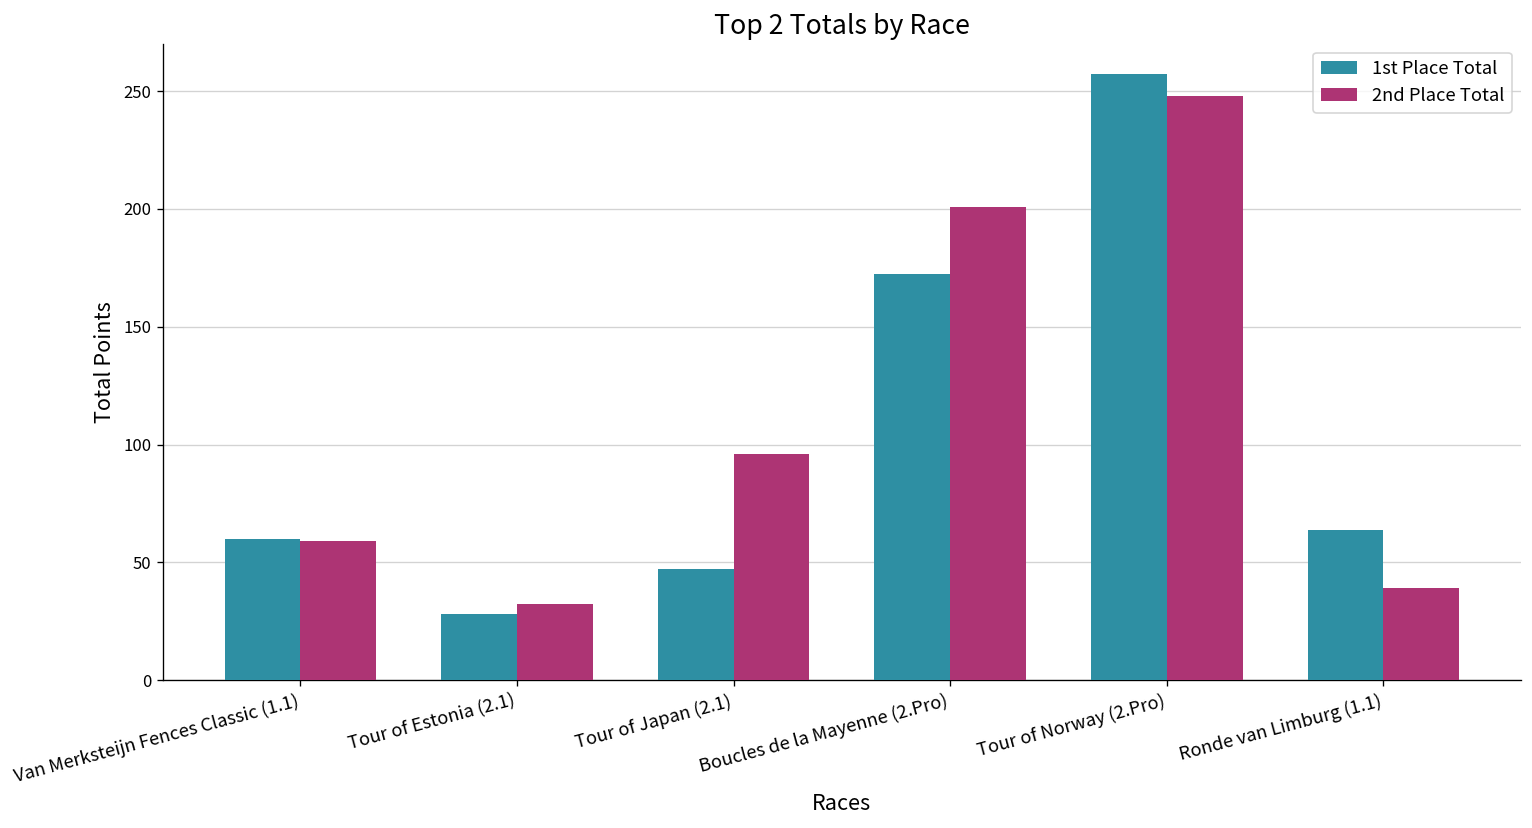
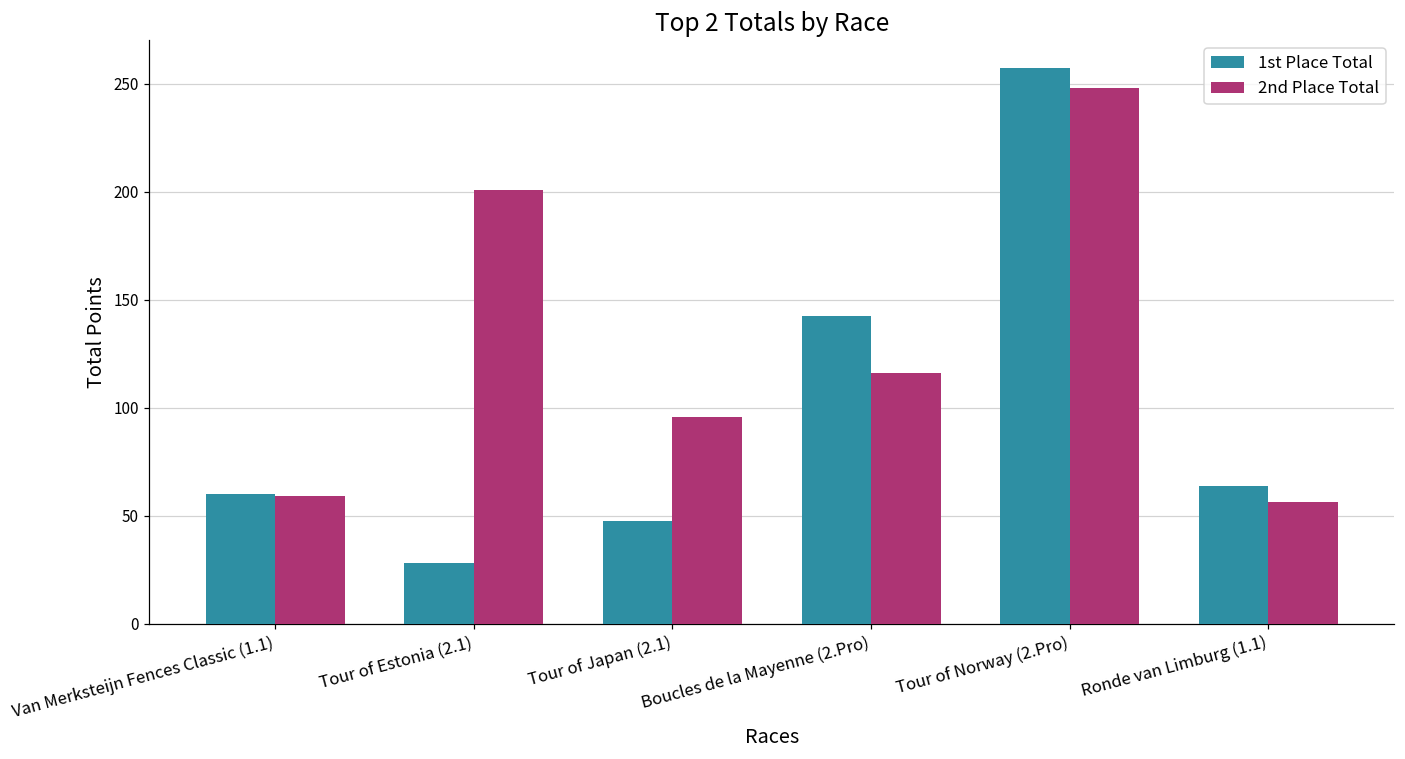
  {
    "1st Place Total": {
      "Van Merksteijn Fences Classic (1.1)": 60,
      "Tour of Estonia (2.1)": 28,
      "Tour of Japan (2.1)": 47,
-     "Boucles de la Mayenne (2.Pro)": 173,
+     "Boucles de la Mayenne (2.Pro)": 143,
      "Tour of Norway (2.Pro)": 257,
      "Ronde van Limburg (1.1)": 64
    },
    "2nd Place Total": {
      "Van Merksteijn Fences Classic (1.1)": 59,
-     "Tour of Estonia (2.1)": 32,
+     "Tour of Estonia (2.1)": 201,
      "Tour of Japan (2.1)": 96,
-     "Boucles de la Mayenne (2.Pro)": 201,
+     "Boucles de la Mayenne (2.Pro)": 116,
      "Tour of Norway (2.Pro)": 248,
-     "Ronde van Limburg (1.1)": 39
+     "Ronde van Limburg (1.1)": 56
    }
  }
